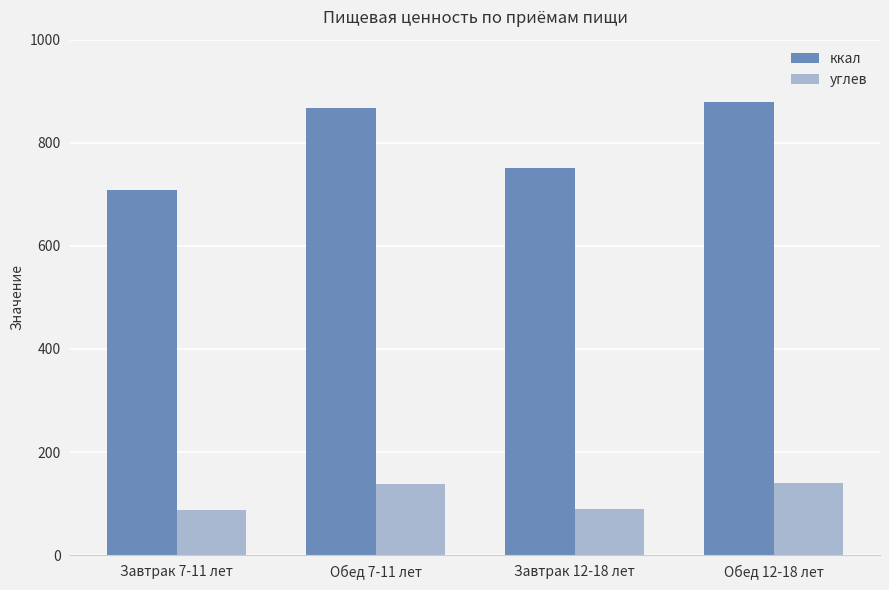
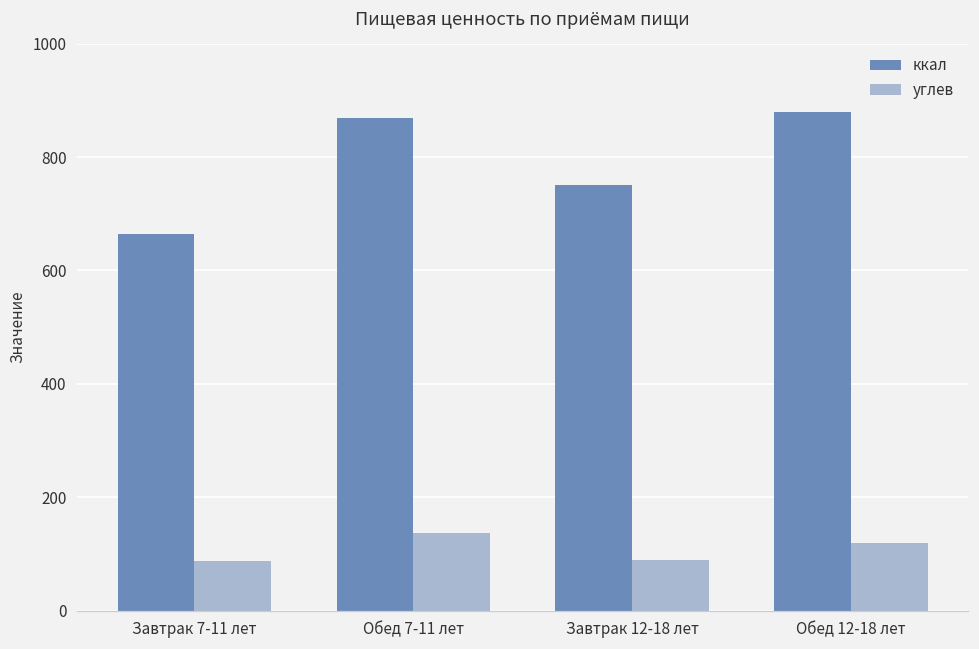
  {
    "ккал": {
-     "Завтрак 7-11 лет": 710,
+     "Завтрак 7-11 лет": 660,
      "Обед 7-11 лет": 870,
      "Завтрак 12-18 лет": 750,
      "Обед 12-18 лет": 880
    },
    "углев": {
      "Завтрак 7-11 лет": 90,
      "Обед 7-11 лет": 140,
      "Завтрак 12-18 лет": 90,
-     "Обед 12-18 лет": 140
+     "Обед 12-18 лет": 120
    }
  }
